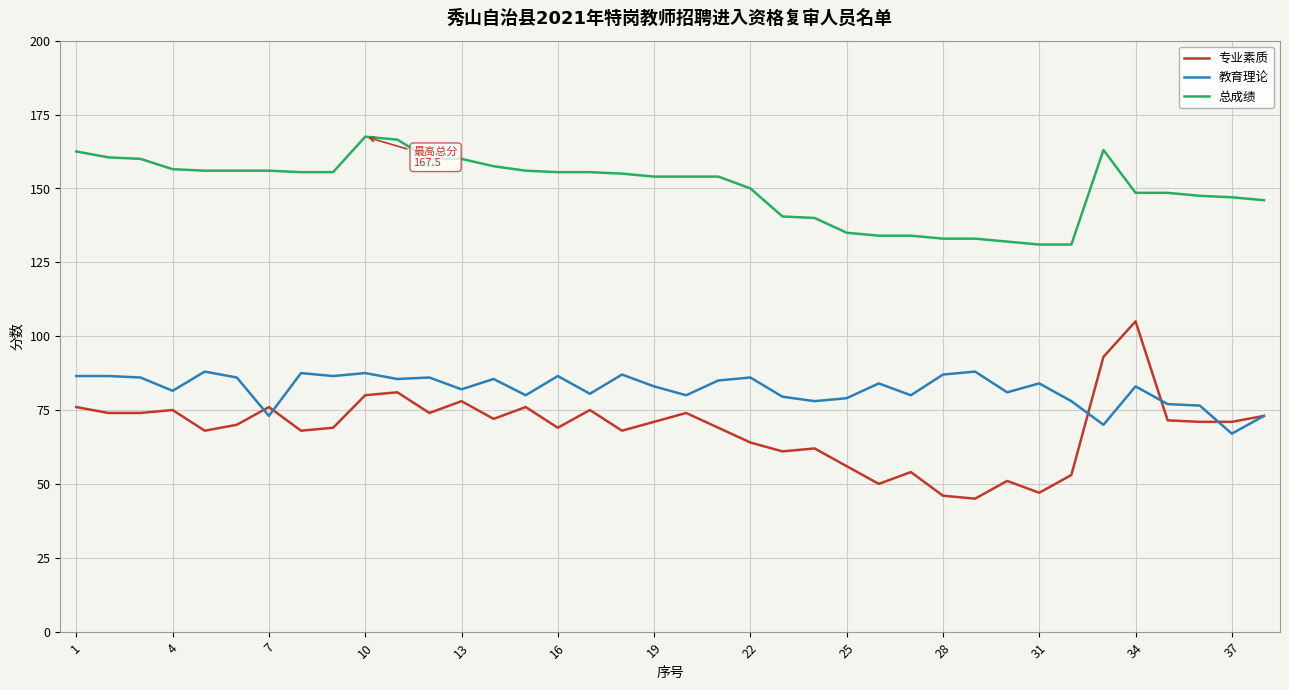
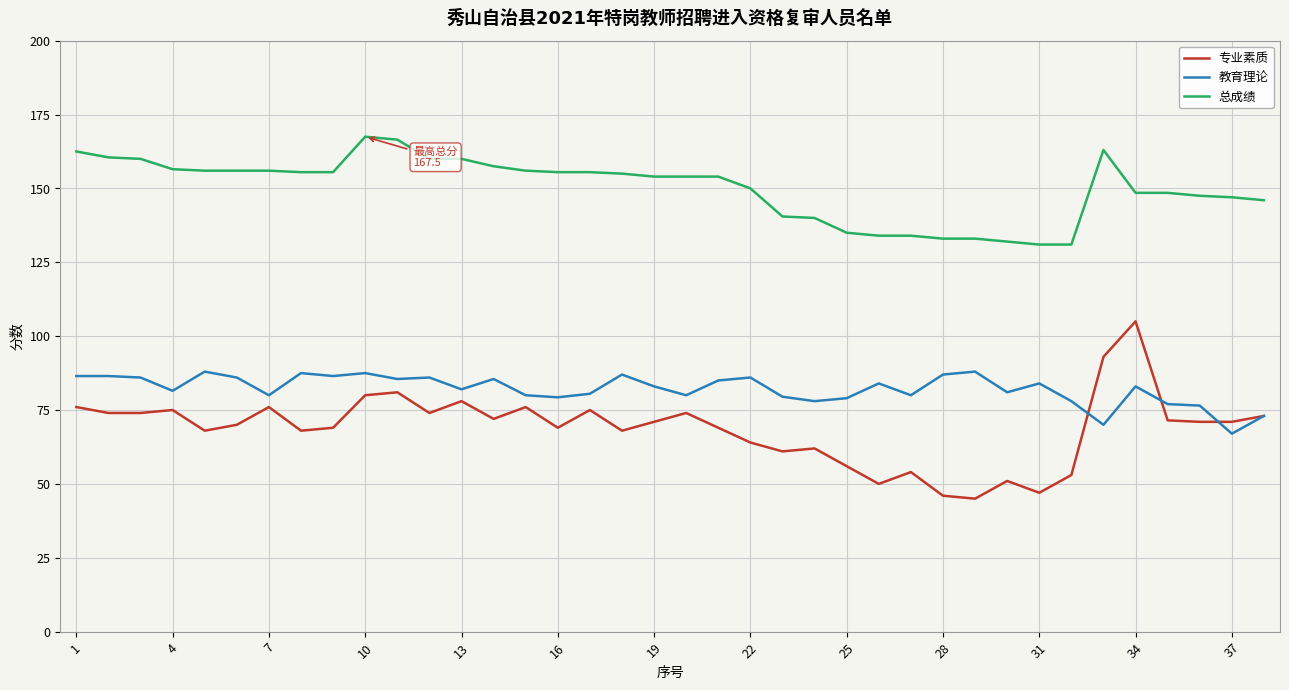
  {
    "专业素质": {
      "1": 76,
      "4": 75,
      "7": 76,
      "10": 80,
      "13": 78,
      "16": 69,
      "19": 71,
      "22": 64,
      "25": 56,
      "28": 46,
      "31": 47,
      "34": 105,
      "37": 71
    },
    "教育理论": {
      "1": 87,
      "4": 82,
-     "7": 73,
+     "7": 80,
      "10": 88,
      "13": 82,
-     "16": 87,
+     "16": 79,
      "19": 83,
      "22": 86,
      "25": 79,
      "28": 87,
      "31": 84,
      "34": 83,
      "37": 67
    },
    "总成绩": {
      "1": 163,
      "4": 157,
      "7": 156,
      "10": 168,
      "13": 160,
      "16": 156,
      "19": 154,
      "22": 150,
      "25": 135,
      "28": 133,
      "31": 131,
      "34": 149,
      "37": 147
    }
  }
